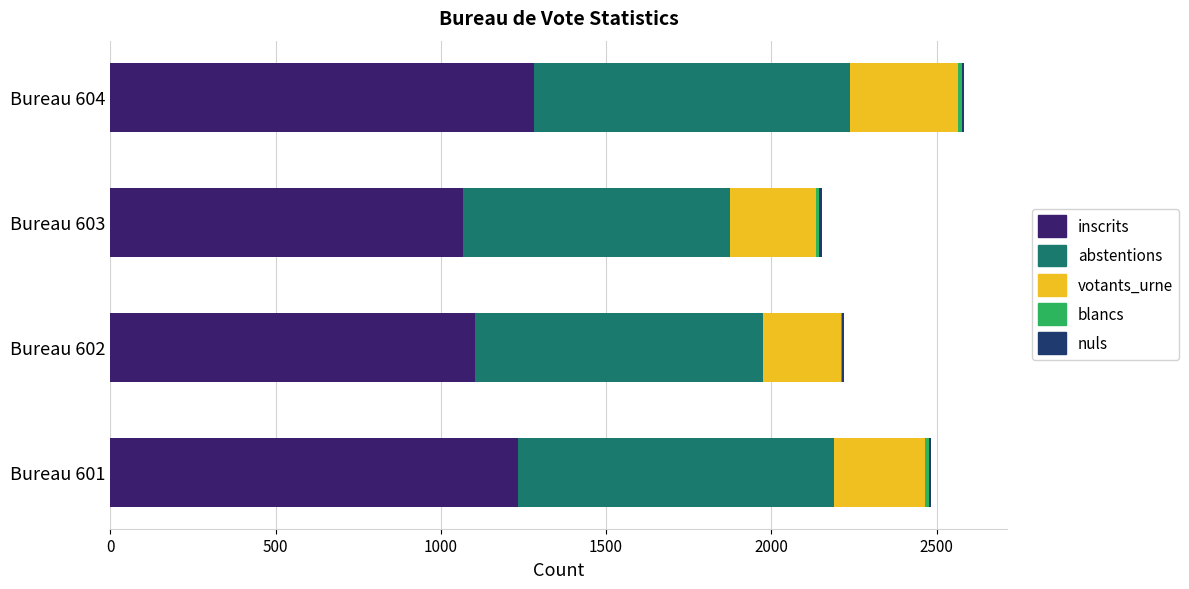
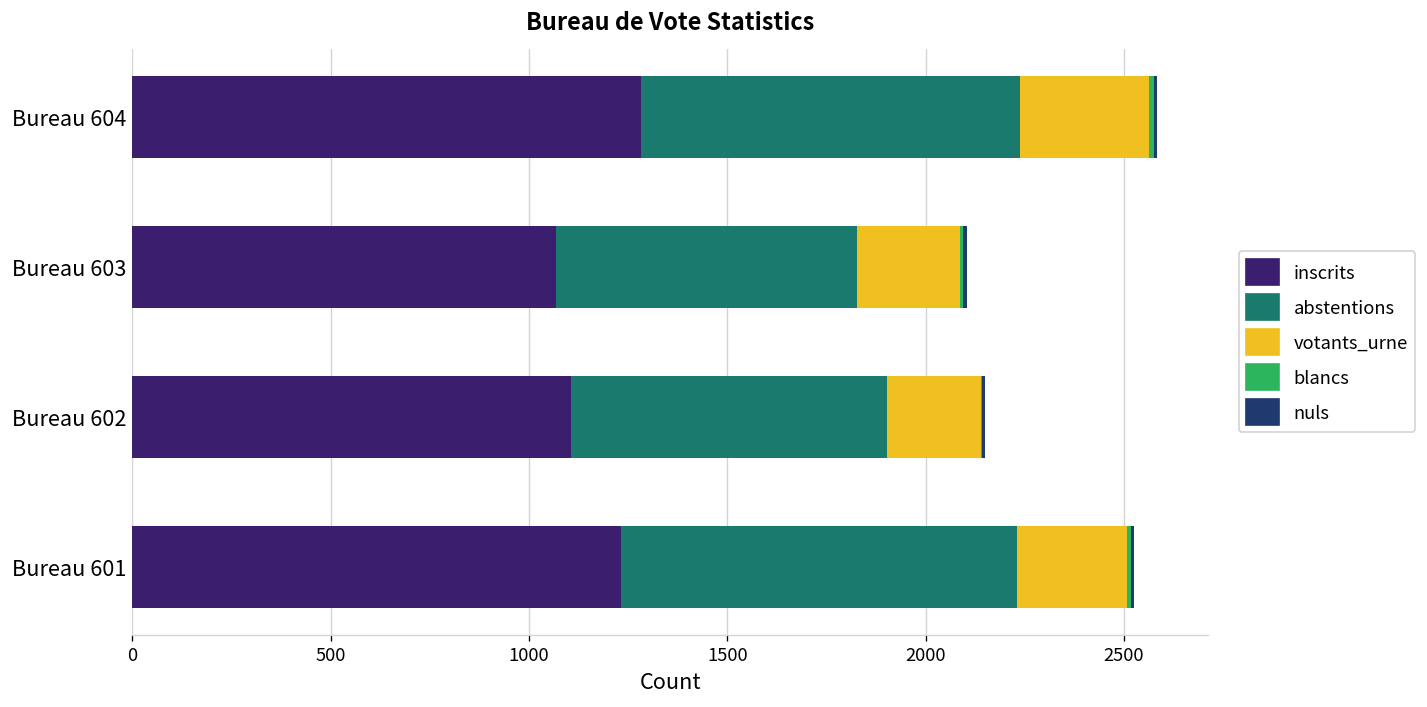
  {
    "abstentions": {
      "Bureau 604": 960,
-     "Bureau 603": 810,
-     "Bureau 602": 870,
-     "Bureau 601": 960
+     "Bureau 603": 760,
+     "Bureau 602": 800,
+     "Bureau 601": 1000
    },
    "votants_urne": {
      "Bureau 604": 330,
      "Bureau 603": 260,
      "Bureau 602": 240,
      "Bureau 601": 280
    },
    "blancs": {
      "Bureau 604": 10,
      "Bureau 601": 10
    }
  }
